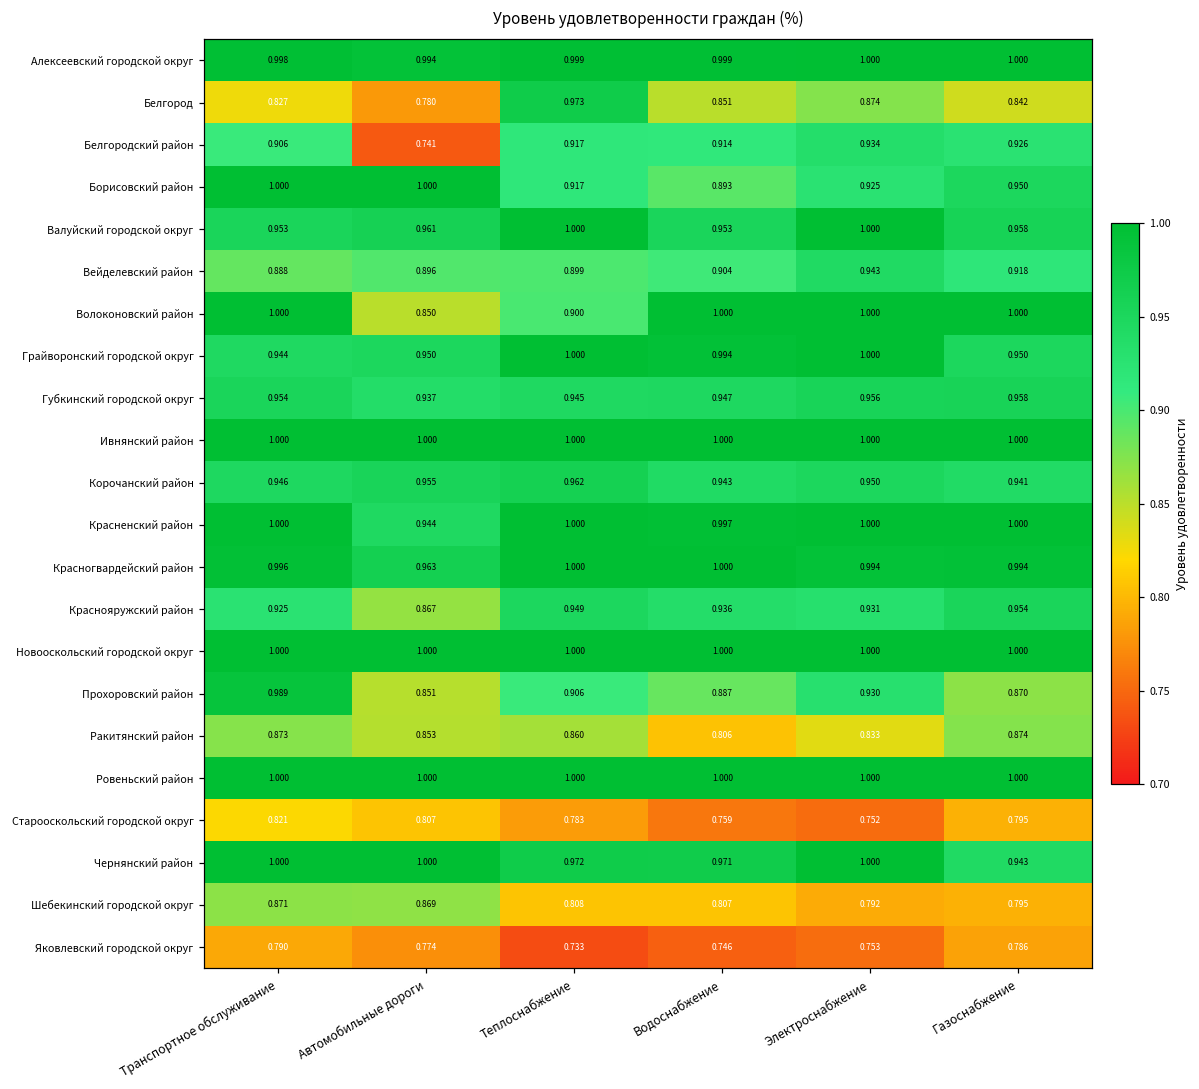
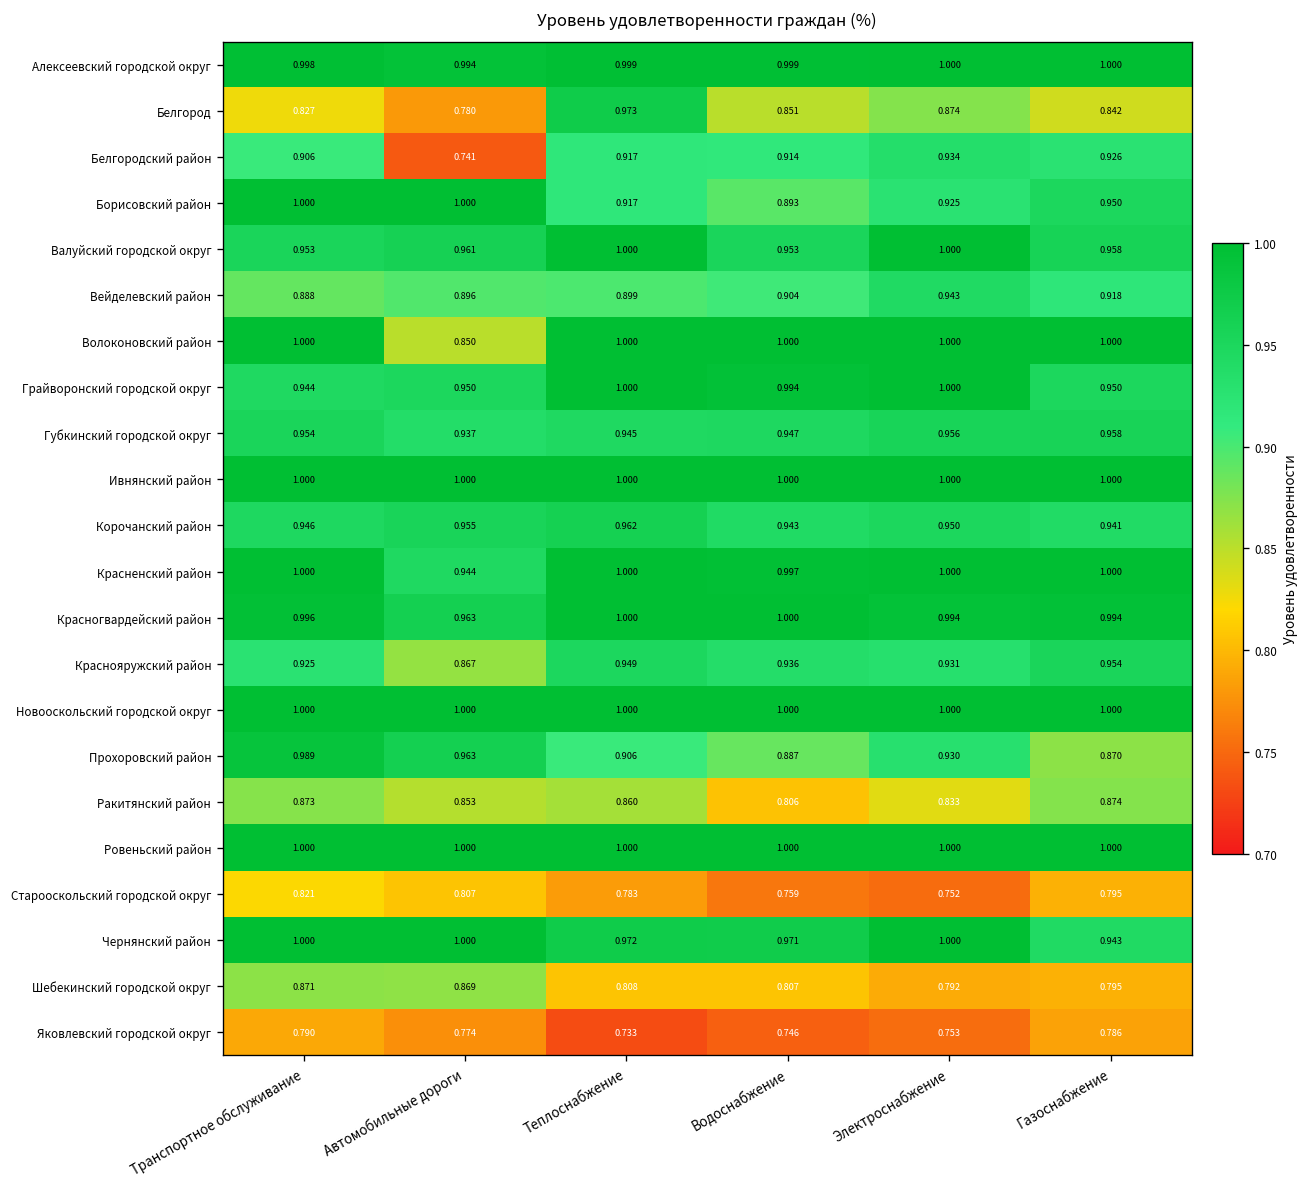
  {
    "Алексеевский городской округ": {
      "Транспортное обслуживание": 0.998,
      "Автомобильные дороги": 0.994,
      "Теплоснабжение": 0.999,
      "Водоснабжение": 0.999,
      "Электроснабжение": 1.000,
      "Газоснабжение": 1.000
    },
    "Белгород": {
      "Транспортное обслуживание": 0.827,
      "Автомобильные дороги": 0.780,
      "Теплоснабжение": 0.973,
      "Водоснабжение": 0.851,
      "Электроснабжение": 0.874,
      "Газоснабжение": 0.842
    },
    "Белгородский район": {
      "Транспортное обслуживание": 0.906,
      "Автомобильные дороги": 0.741,
      "Теплоснабжение": 0.917,
      "Водоснабжение": 0.914,
      "Электроснабжение": 0.934,
      "Газоснабжение": 0.926
    },
    "Борисовский район": {
      "Транспортное обслуживание": 1.000,
      "Автомобильные дороги": 1.000,
      "Теплоснабжение": 0.917,
      "Водоснабжение": 0.893,
      "Электроснабжение": 0.925,
      "Газоснабжение": 0.950
    },
    "Валуйский городской округ": {
      "Транспортное обслуживание": 0.953,
      "Автомобильные дороги": 0.961,
      "Теплоснабжение": 1.000,
      "Водоснабжение": 0.953,
      "Электроснабжение": 1.000,
      "Газоснабжение": 0.958
    },
    "Вейделевский район": {
      "Транспортное обслуживание": 0.888,
      "Автомобильные дороги": 0.896,
      "Теплоснабжение": 0.899,
      "Водоснабжение": 0.904,
      "Электроснабжение": 0.943,
      "Газоснабжение": 0.918
    },
    "Волоконовский район": {
      "Транспортное обслуживание": 1.000,
      "Автомобильные дороги": 0.850,
-     "Теплоснабжение": 0.900,
+     "Теплоснабжение": 1.000,
      "Водоснабжение": 1.000,
      "Электроснабжение": 1.000,
      "Газоснабжение": 1.000
    },
    "Грайворонский городской округ": {
      "Транспортное обслуживание": 0.944,
      "Автомобильные дороги": 0.950,
      "Теплоснабжение": 1.000,
      "Водоснабжение": 0.994,
      "Электроснабжение": 1.000,
      "Газоснабжение": 0.950
    },
    "Губкинский городской округ": {
      "Транспортное обслуживание": 0.954,
      "Автомобильные дороги": 0.937,
      "Теплоснабжение": 0.945,
      "Водоснабжение": 0.947,
      "Электроснабжение": 0.956,
      "Газоснабжение": 0.958
    },
    "Ивнянский район": {
      "Транспортное обслуживание": 1.000,
      "Автомобильные дороги": 1.000,
      "Теплоснабжение": 1.000,
      "Водоснабжение": 1.000,
      "Электроснабжение": 1.000,
      "Газоснабжение": 1.000
    },
    "Корочанский район": {
      "Транспортное обслуживание": 0.946,
      "Автомобильные дороги": 0.955,
      "Теплоснабжение": 0.962,
      "Водоснабжение": 0.943,
      "Электроснабжение": 0.950,
      "Газоснабжение": 0.941
    },
    "Красненский район": {
      "Транспортное обслуживание": 1.000,
      "Автомобильные дороги": 0.944,
      "Теплоснабжение": 1.000,
      "Водоснабжение": 0.997,
      "Электроснабжение": 1.000,
      "Газоснабжение": 1.000
    },
    "Красногвардейский район": {
      "Транспортное обслуживание": 0.996,
      "Автомобильные дороги": 0.963,
      "Теплоснабжение": 1.000,
      "Водоснабжение": 1.000,
      "Электроснабжение": 0.994,
      "Газоснабжение": 0.994
    },
    "Краснояружский район": {
      "Транспортное обслуживание": 0.925,
      "Автомобильные дороги": 0.867,
      "Теплоснабжение": 0.949,
      "Водоснабжение": 0.936,
      "Электроснабжение": 0.931,
      "Газоснабжение": 0.954
    },
    "Новооскольский городской округ": {
      "Транспортное обслуживание": 1.000,
      "Автомобильные дороги": 1.000,
      "Теплоснабжение": 1.000,
      "Водоснабжение": 1.000,
      "Электроснабжение": 1.000,
      "Газоснабжение": 1.000
    },
    "Прохоровский район": {
      "Транспортное обслуживание": 0.989,
-     "Автомобильные дороги": 0.851,
+     "Автомобильные дороги": 0.963,
      "Теплоснабжение": 0.906,
      "Водоснабжение": 0.887,
      "Электроснабжение": 0.930,
      "Газоснабжение": 0.870
    },
    "Ракитянский район": {
      "Транспортное обслуживание": 0.873,
      "Автомобильные дороги": 0.853,
      "Теплоснабжение": 0.860,
      "Водоснабжение": 0.806,
      "Электроснабжение": 0.833,
      "Газоснабжение": 0.874
    },
    "Ровеньский район": {
      "Транспортное обслуживание": 1.000,
      "Автомобильные дороги": 1.000,
      "Теплоснабжение": 1.000,
      "Водоснабжение": 1.000,
      "Электроснабжение": 1.000,
      "Газоснабжение": 1.000
    },
    "Старооскольский городской округ": {
      "Транспортное обслуживание": 0.821,
      "Автомобильные дороги": 0.807,
      "Теплоснабжение": 0.783,
      "Водоснабжение": 0.759,
      "Электроснабжение": 0.752,
      "Газоснабжение": 0.795
    },
    "Чернянский район": {
      "Транспортное обслуживание": 1.000,
      "Автомобильные дороги": 1.000,
      "Теплоснабжение": 0.972,
      "Водоснабжение": 0.971,
      "Электроснабжение": 1.000,
      "Газоснабжение": 0.943
    },
    "Шебекинский городской округ": {
      "Транспортное обслуживание": 0.871,
      "Автомобильные дороги": 0.869,
      "Теплоснабжение": 0.808,
      "Водоснабжение": 0.807,
      "Электроснабжение": 0.792,
      "Газоснабжение": 0.795
    },
    "Яковлевский городской округ": {
      "Транспортное обслуживание": 0.790,
      "Автомобильные дороги": 0.774,
      "Теплоснабжение": 0.733,
      "Водоснабжение": 0.746,
      "Электроснабжение": 0.753,
      "Газоснабжение": 0.786
    }
  }
